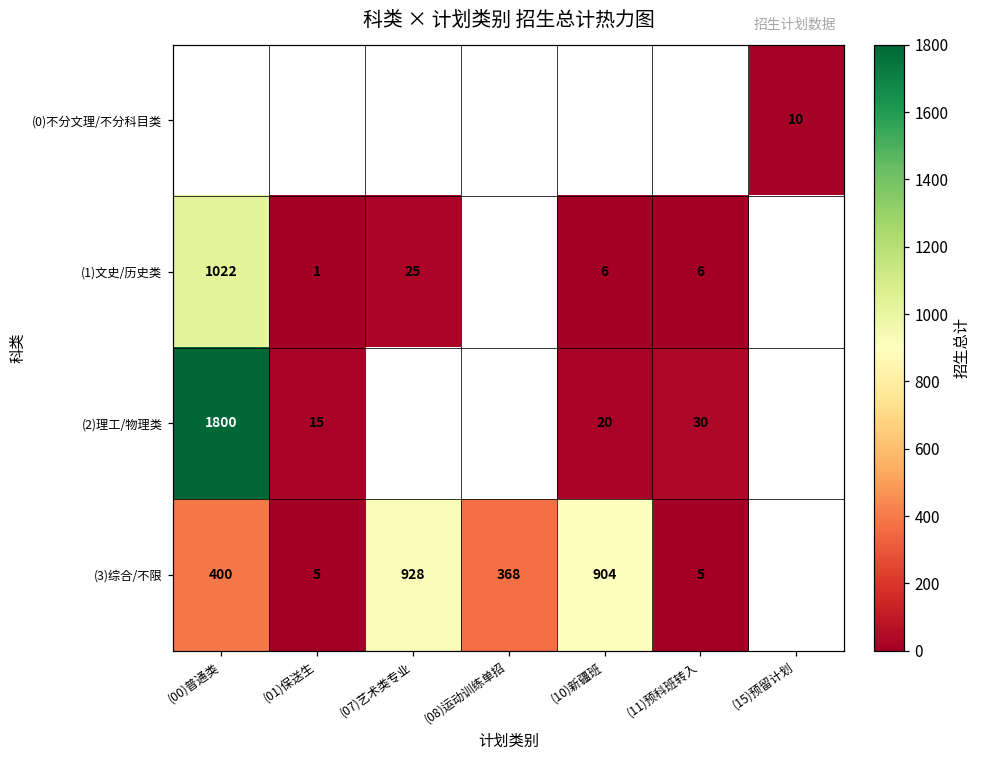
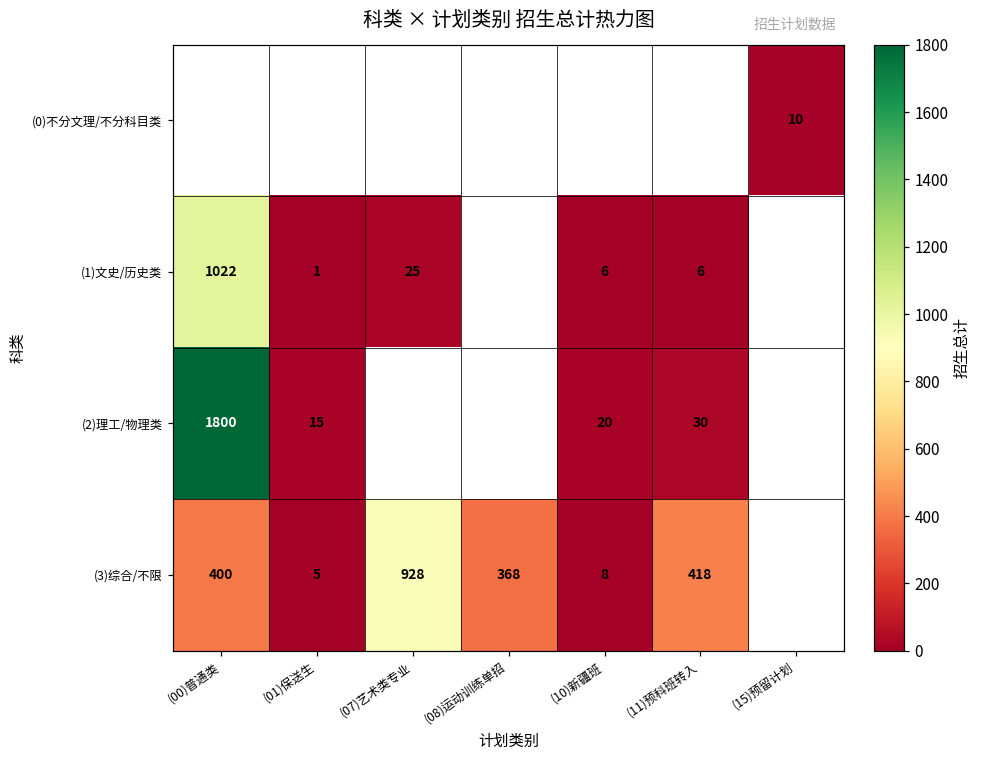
  {
    "(0)不分文理/不分科目类": {
      "(15)预留计划": 10
    },
    "(1)文史/历史类": {
      "(00)普通类": 1022,
      "(01)保送生": 1,
      "(07)艺术类专业": 25,
      "(10)新疆班": 6,
      "(11)预科班转入": 6
    },
    "(2)理工/物理类": {
      "(00)普通类": 1800,
      "(01)保送生": 15,
      "(10)新疆班": 20,
      "(11)预科班转入": 30
    },
    "(3)综合/不限": {
      "(00)普通类": 400,
      "(01)保送生": 5,
      "(07)艺术类专业": 928,
      "(08)运动训练单招": 368,
-     "(10)新疆班": 904,
-     "(11)预科班转入": 5
+     "(10)新疆班": 8,
+     "(11)预科班转入": 418
    }
  }
